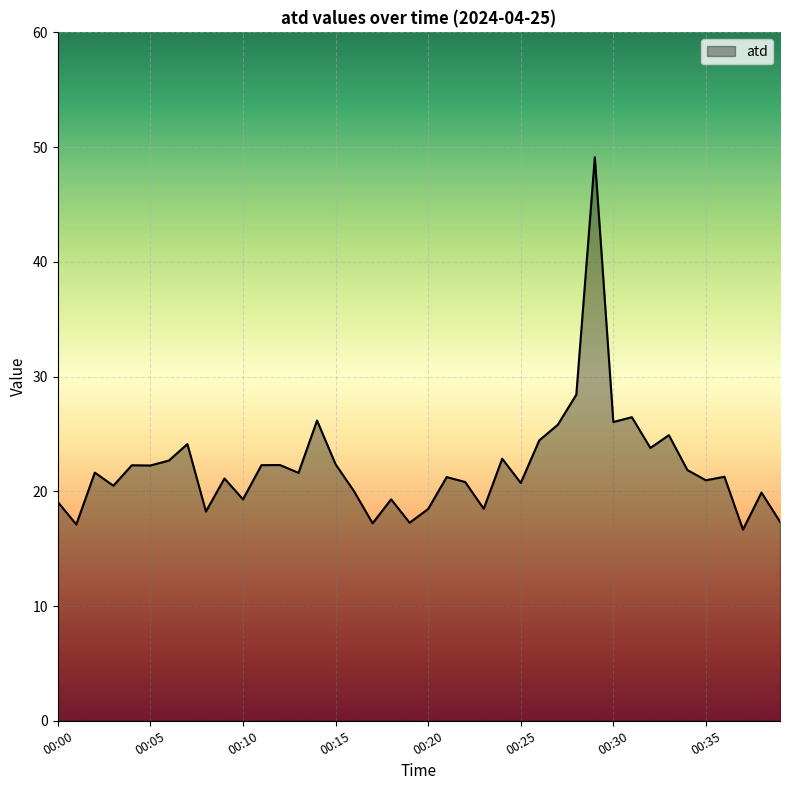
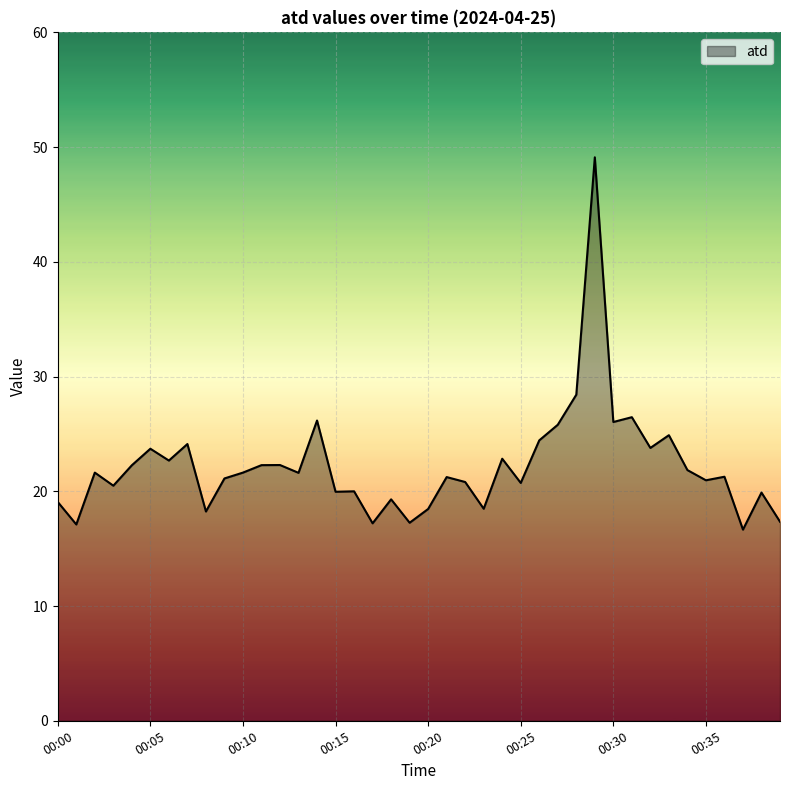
  {
    "00:00": 19.1,
-   "00:05": 22.3,
-   "00:10": 19.3,
-   "00:15": 22.4,
+   "00:05": 23.7,
+   "00:10": 21.6,
+   "00:15": 20.0,
    "00:20": 18.5,
    "00:25": 20.7,
    "00:30": 26.0,
    "00:35": 21.0
  }
